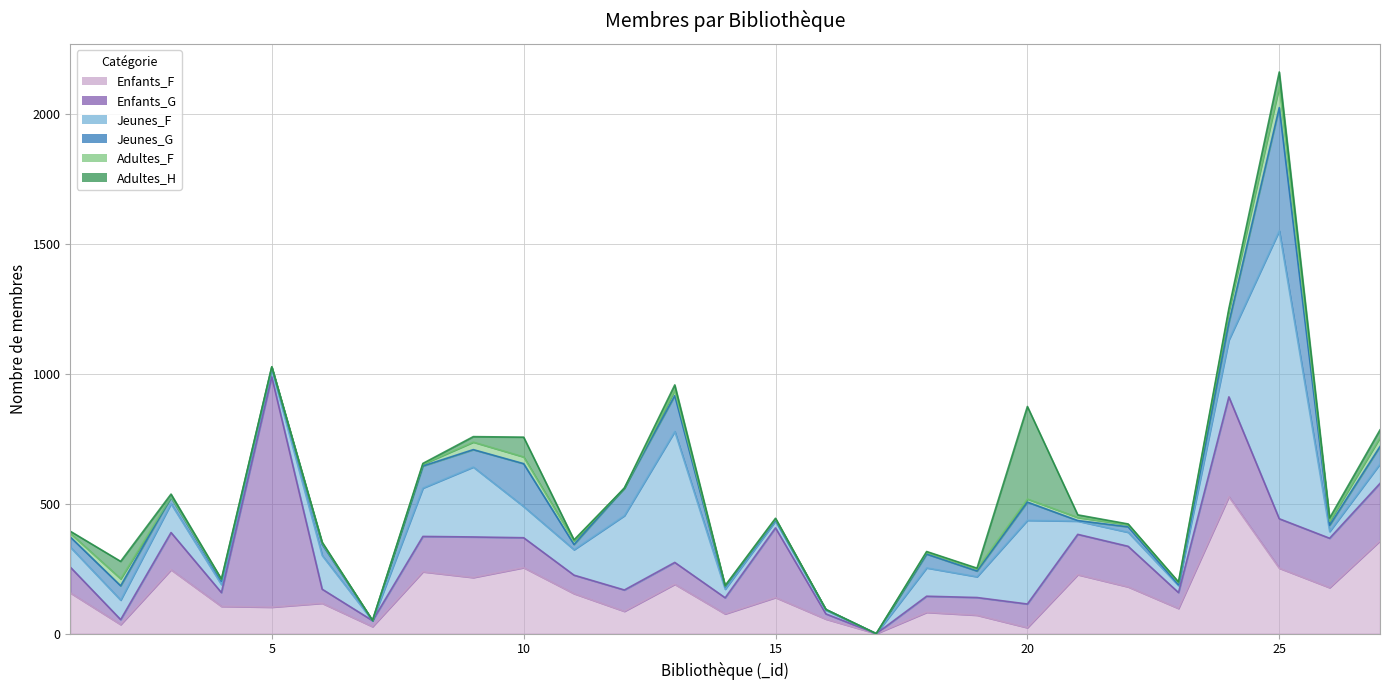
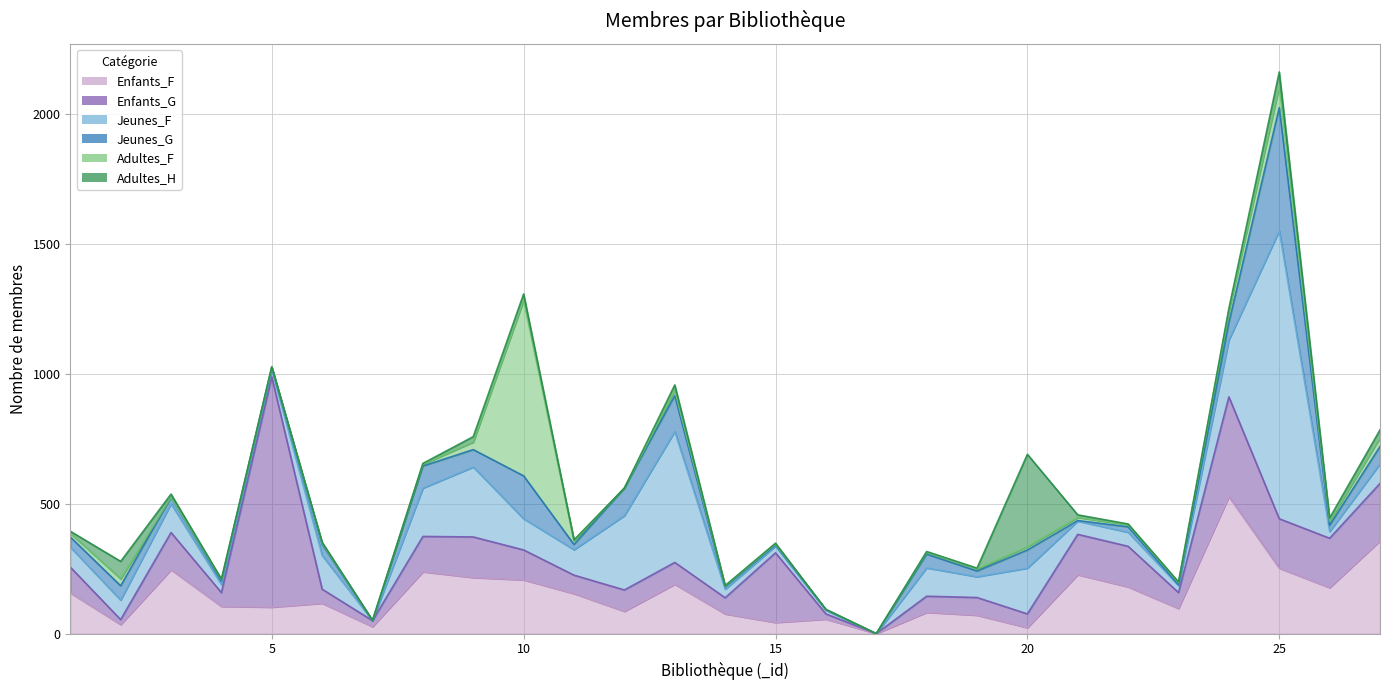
  {
    "Enfants_F": {
      "5": 100,
-     "10": 250,
-     "15": 140,
+     "10": 210,
+     "15": 40,
      "20": 20,
      "25": 250
    },
    "Enfants_G": {
      "5": 890,
      "10": 120,
      "15": 270,
-     "20": 90,
+     "20": 50,
      "25": 190
    },
    "Jeunes_F": {
      "10": 120,
-     "20": 320,
+     "20": 180,
      "25": 1110
    },
    "Jeunes_G": {
      "10": 170,
      "20": 70,
      "25": 470
    },
    "Adultes_F": {
-     "10": 30,
+     "10": 680,
      "20": 10,
      "25": 80
    },
    "Adultes_H": {
-     "10": 80,
+     "10": 30,
      "20": 360,
      "25": 60
    }
  }
